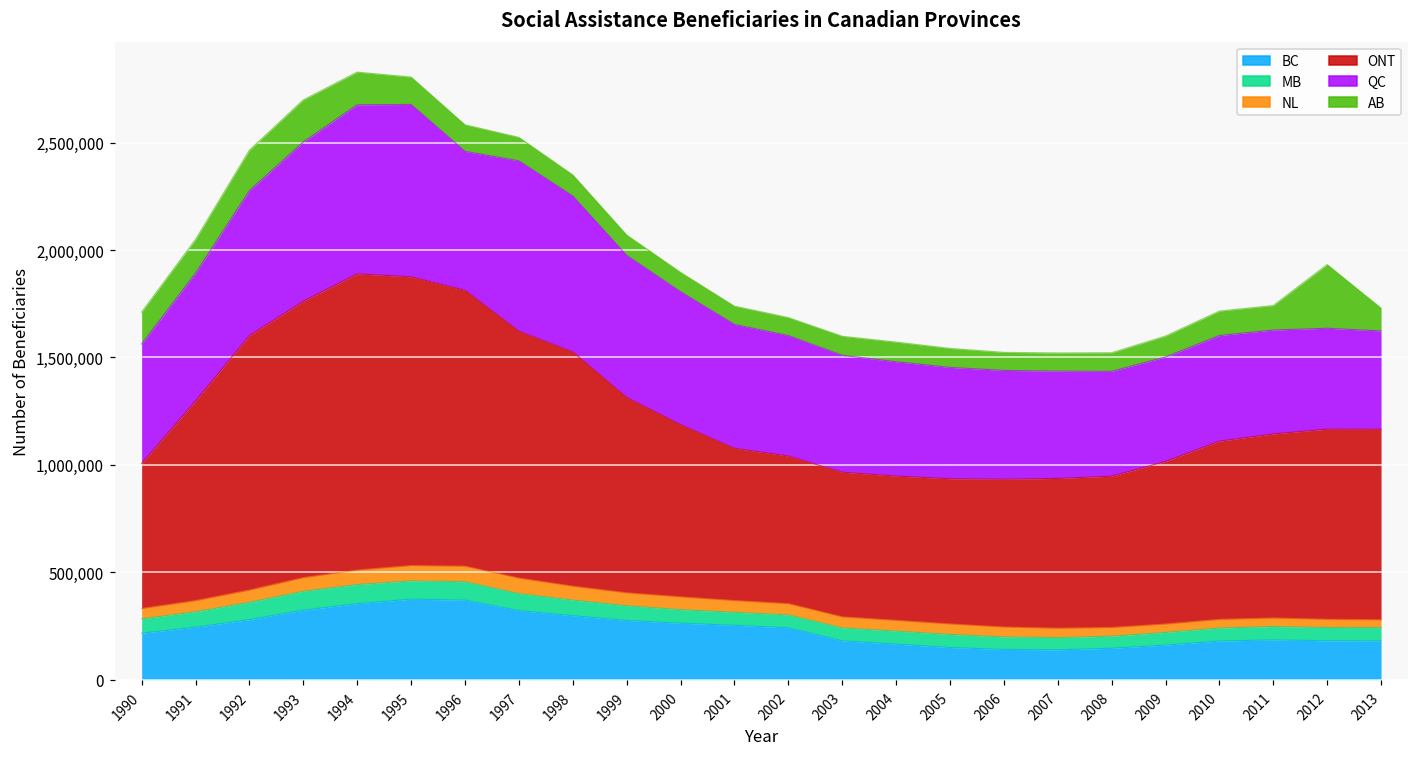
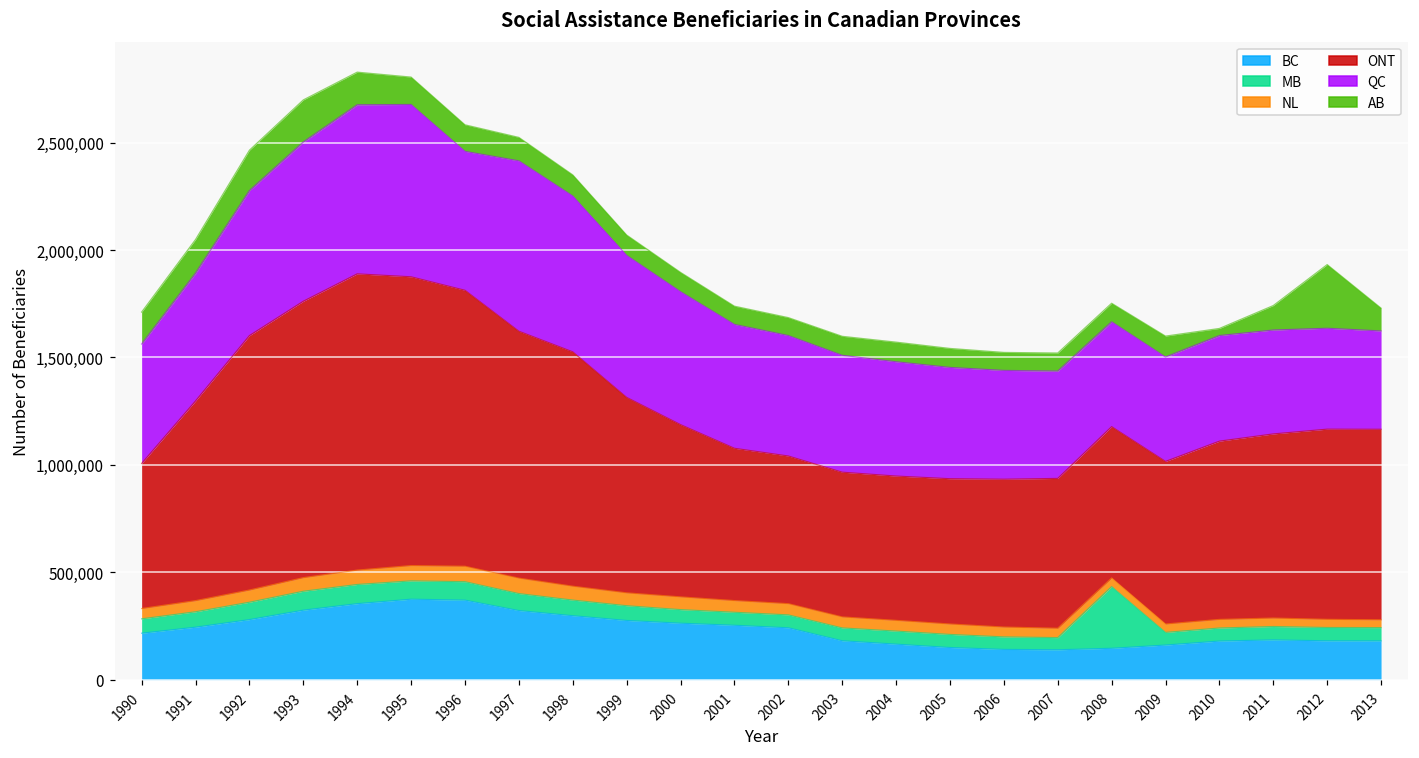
  {
    "BC": {
      "1990": "220,000",
      "1991": "240,000",
      "1992": "280,000",
      "1993": "320,000",
      "1994": "350,000",
      "1995": "370,000",
      "1996": "370,000",
      "1997": "320,000",
      "1998": "300,000",
      "1999": "280,000",
      "2000": "260,000",
      "2001": "250,000",
      "2002": "240,000",
      "2003": "180,000",
      "2004": "170,000",
      "2005": "150,000",
      "2006": "140,000",
      "2007": "140,000",
      "2008": "150,000",
      "2009": "160,000",
      "2010": "180,000",
      "2011": "180,000",
      "2012": "180,000",
      "2013": "180,000"
    },
    "MB": {
      "1990": "70,000",
      "1991": "70,000",
      "1992": "80,000",
      "1993": "90,000",
      "1994": "90,000",
      "1995": "90,000",
      "1996": "90,000",
      "1997": "80,000",
      "1998": "70,000",
      "1999": "70,000",
      "2000": "60,000",
      "2001": "60,000",
      "2002": "60,000",
      "2003": "60,000",
      "2004": "60,000",
      "2005": "60,000",
      "2006": "60,000",
      "2007": "60,000",
-     "2008": "60,000",
+     "2008": "290,000",
      "2009": "60,000",
      "2010": "60,000",
      "2011": "60,000",
      "2012": "60,000",
      "2013": "60,000"
    },
    "NL": {
      "1990": "50,000",
      "1991": "50,000",
      "1992": "60,000",
      "1993": "60,000",
      "1994": "70,000",
      "1995": "70,000",
      "1996": "70,000",
      "1997": "70,000",
      "1998": "60,000",
      "1999": "60,000",
      "2000": "60,000",
      "2001": "50,000",
      "2002": "50,000",
      "2003": "50,000",
      "2004": "50,000",
      "2005": "50,000",
      "2006": "50,000",
      "2007": "40,000",
      "2008": "40,000",
      "2009": "40,000",
      "2010": "40,000",
      "2011": "40,000",
      "2012": "40,000",
      "2013": "40,000"
    },
    "ONT": {
      "1990": "680,000",
      "1991": "930,000",
      "1992": "1,180,000",
      "1993": "1,290,000",
      "1994": "1,380,000",
      "1995": "1,340,000",
      "1996": "1,280,000",
      "1997": "1,150,000",
      "1998": "1,090,000",
      "1999": "910,000",
      "2000": "800,000",
      "2001": "710,000",
      "2002": "690,000",
      "2003": "670,000",
      "2004": "670,000",
      "2005": "680,000",
      "2006": "690,000",
      "2007": "700,000",
      "2008": "700,000",
      "2009": "760,000",
      "2010": "830,000",
      "2011": "860,000",
      "2012": "890,000",
      "2013": "890,000"
    },
    "QC": {
      "1990": "560,000",
      "1991": "590,000",
      "1992": "670,000",
      "1993": "740,000",
      "1994": "790,000",
      "1995": "800,000",
      "1996": "650,000",
      "1997": "790,000",
      "1998": "730,000",
      "1999": "660,000",
      "2000": "620,000",
      "2001": "580,000",
      "2002": "560,000",
      "2003": "540,000",
      "2004": "530,000",
      "2005": "520,000",
      "2006": "510,000",
      "2007": "500,000",
      "2008": "490,000",
      "2009": "490,000",
      "2010": "490,000",
      "2011": "480,000",
      "2012": "470,000",
      "2013": "460,000"
    },
    "AB": {
      "1990": "150,000",
      "1991": "160,000",
      "1992": "190,000",
      "1993": "200,000",
      "1994": "150,000",
      "1995": "130,000",
      "1996": "120,000",
      "1997": "110,000",
      "1998": "100,000",
      "1999": "90,000",
      "2000": "90,000",
      "2001": "90,000",
      "2002": "80,000",
      "2003": "90,000",
      "2004": "90,000",
      "2005": "90,000",
      "2006": "80,000",
      "2007": "80,000",
      "2008": "90,000",
      "2009": "100,000",
-     "2010": "110,000",
+     "2010": "30,000",
      "2011": "110,000",
      "2012": "300,000",
      "2013": "110,000"
    }
  }
